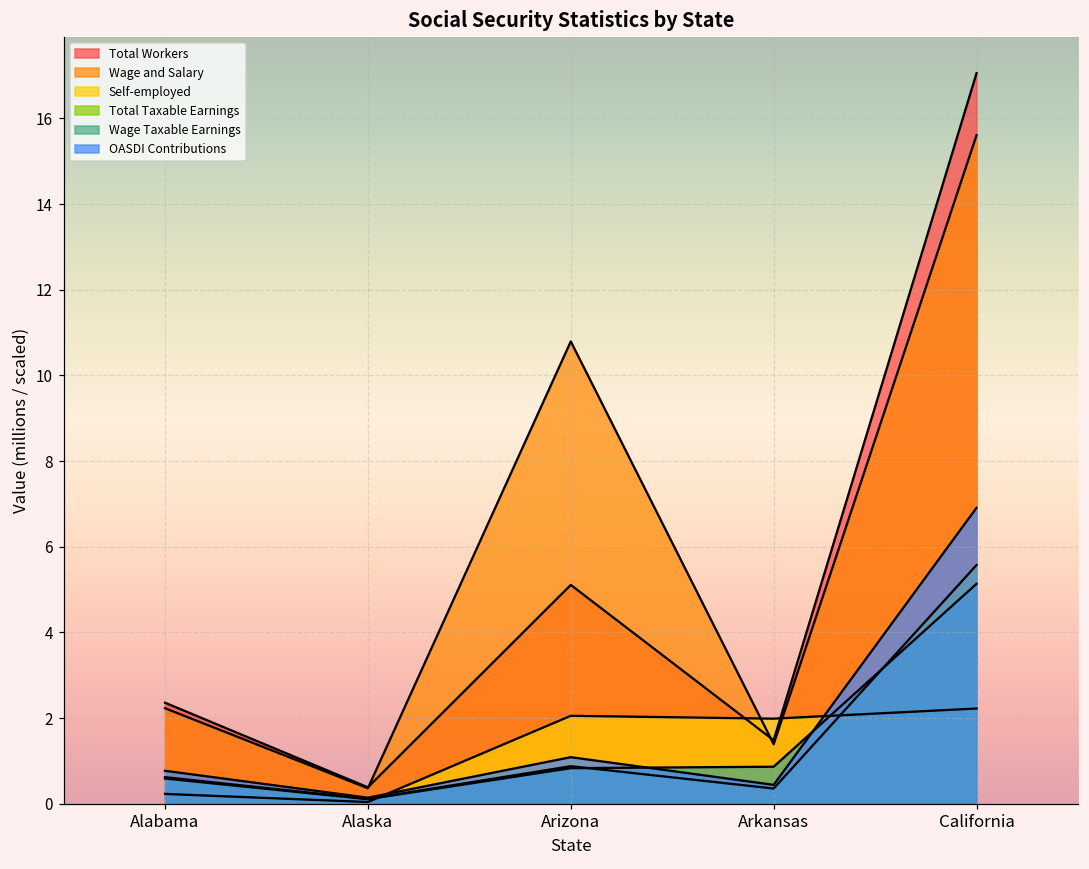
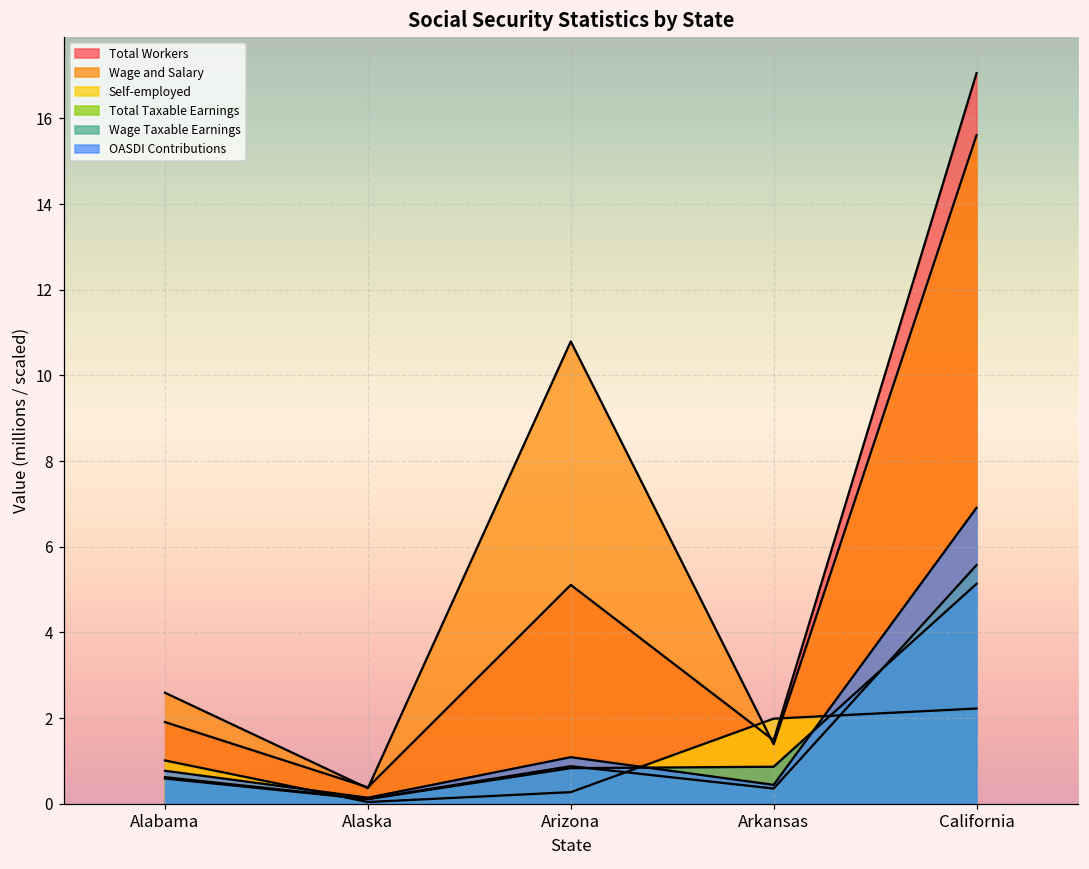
  {
    "Total Workers": {
-     "Alabama": 2.4,
+     "Alabama": 1.9,
      "Arizona": 5.1,
      "Arkansas": 1.5,
      "California": 17.1
    },
    "Wage and Salary": {
-     "Alabama": 2.2,
+     "Alabama": 2.6,
      "Arizona": 10.8,
      "Arkansas": 1.4,
      "California": 15.6
    },
    "Self-employed": {
-     "Alabama": 0.2,
+     "Alabama": 1.0,
      "Alaska": 0.0,
-     "Arizona": 2.1,
+     "Arizona": 0.3,
      "Arkansas": 2.0,
      "California": 2.2
    },
    "Total Taxable Earnings": {
      "Arkansas": 0.4,
      "California": 5.6
    },
    "Wage Taxable Earnings": {
      "Arkansas": 0.9,
      "California": 5.1
    },
    "OASDI Contributions": {
      "Alabama": 0.8,
      "Arizona": 1.1,
      "Arkansas": 0.4,
      "California": 6.9
    }
  }
